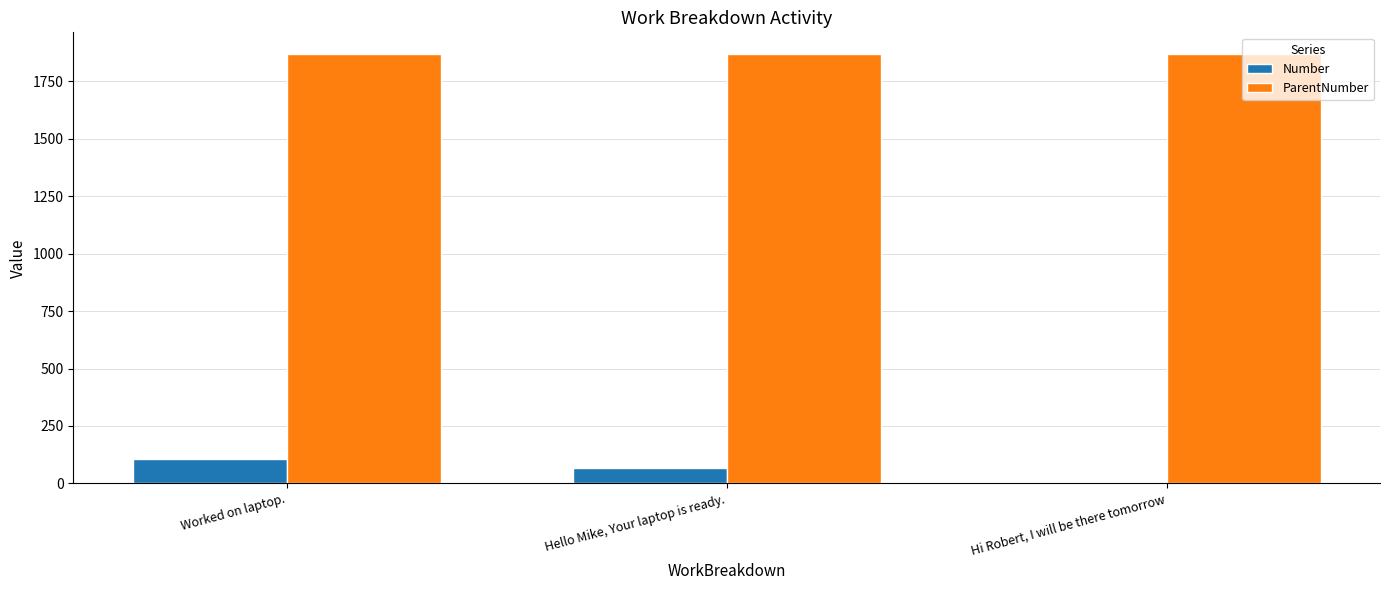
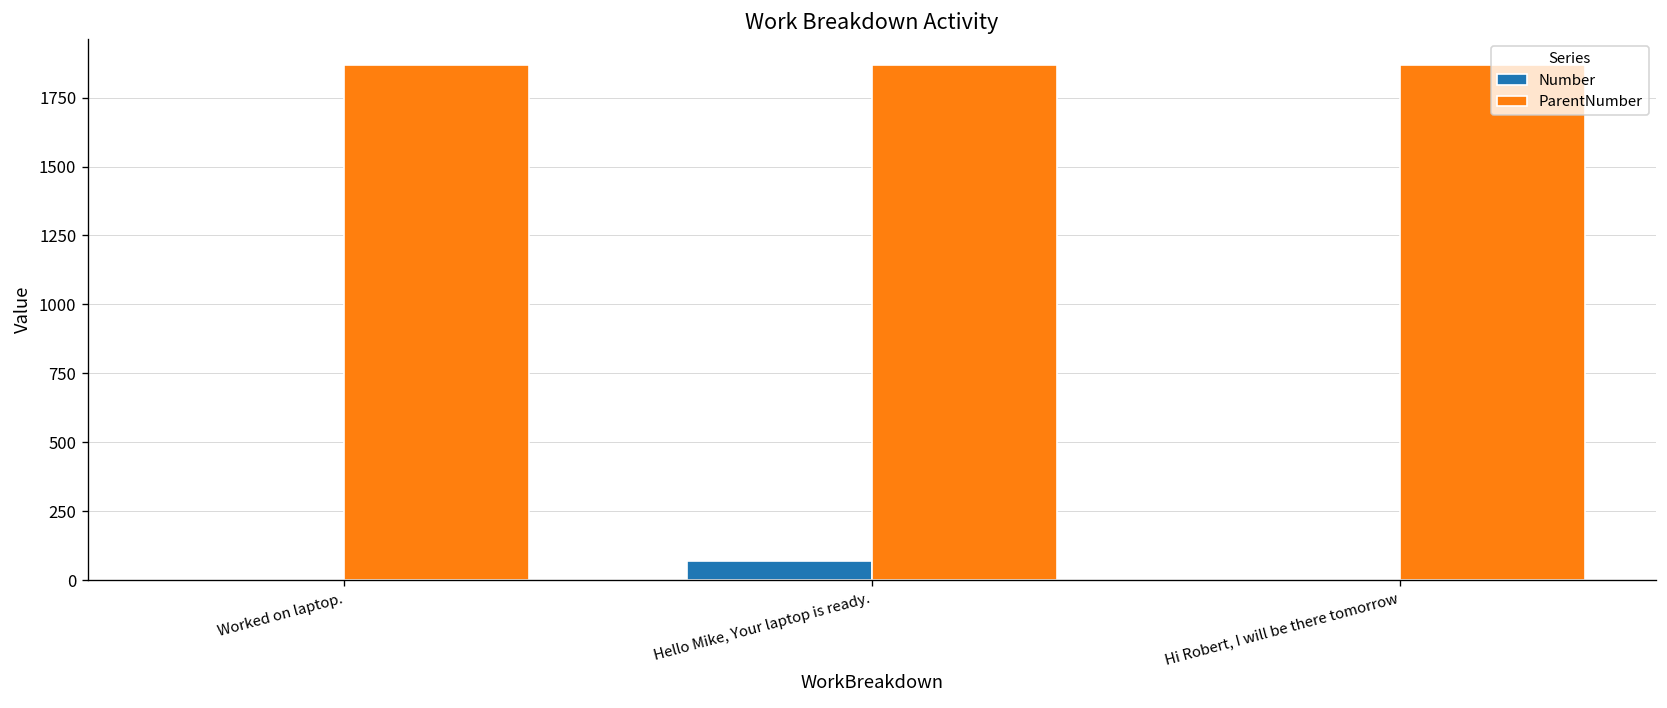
  {
    "Number": {
-     "Worked on laptop.": 110,
+     "Worked on laptop.": 0,
      "Hello Mike, Your laptop is ready.": 70
    },
    "ParentNumber": {
      "Worked on laptop.": 1870,
      "Hello Mike, Your laptop is ready.": 1870
    }
  }
